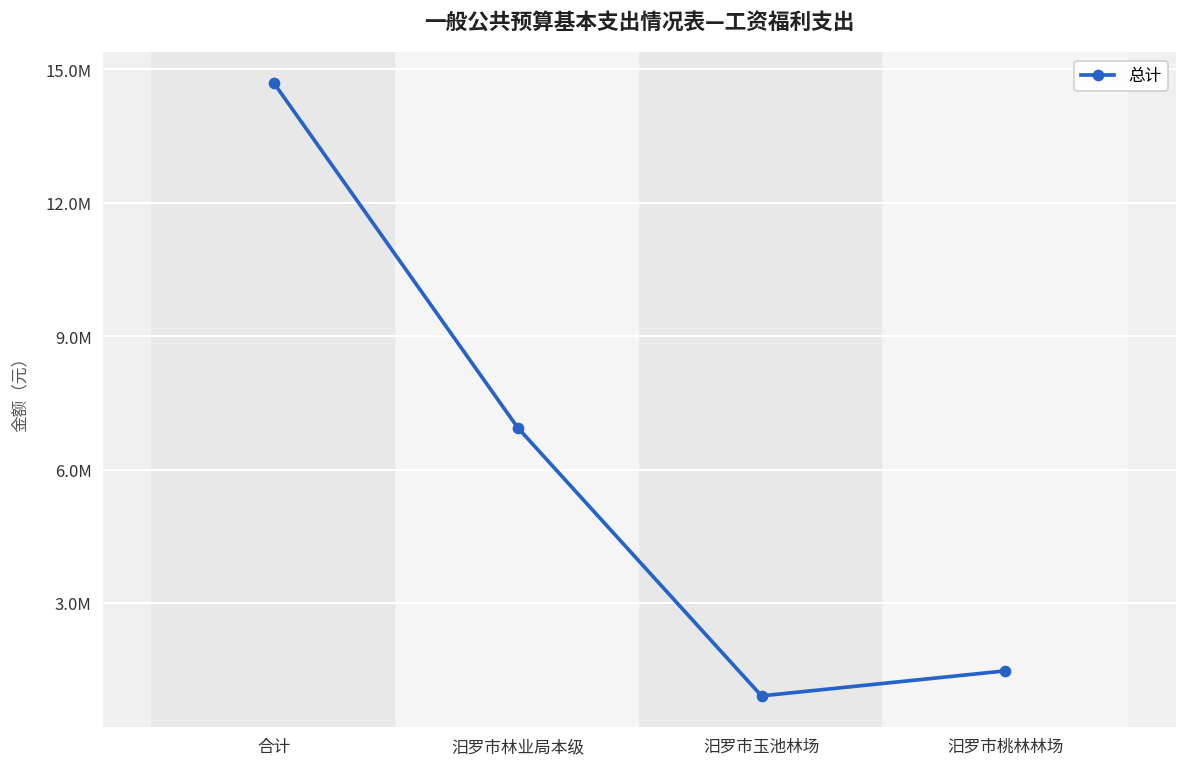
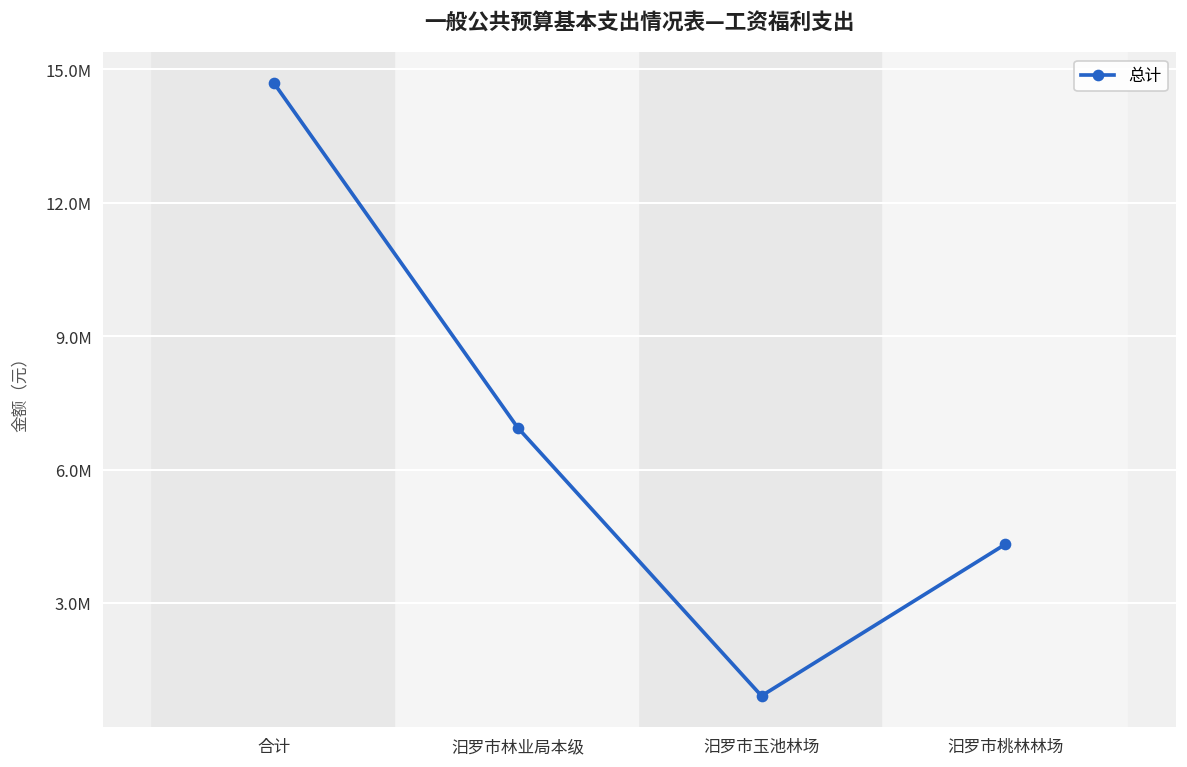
  {
    "合计": 14700000,
    "汨罗市林业局本级": 6900000,
    "汨罗市玉池林场": 900000,
-   "汨罗市桃林林场": 1500000
+   "汨罗市桃林林场": 4300000
  }
